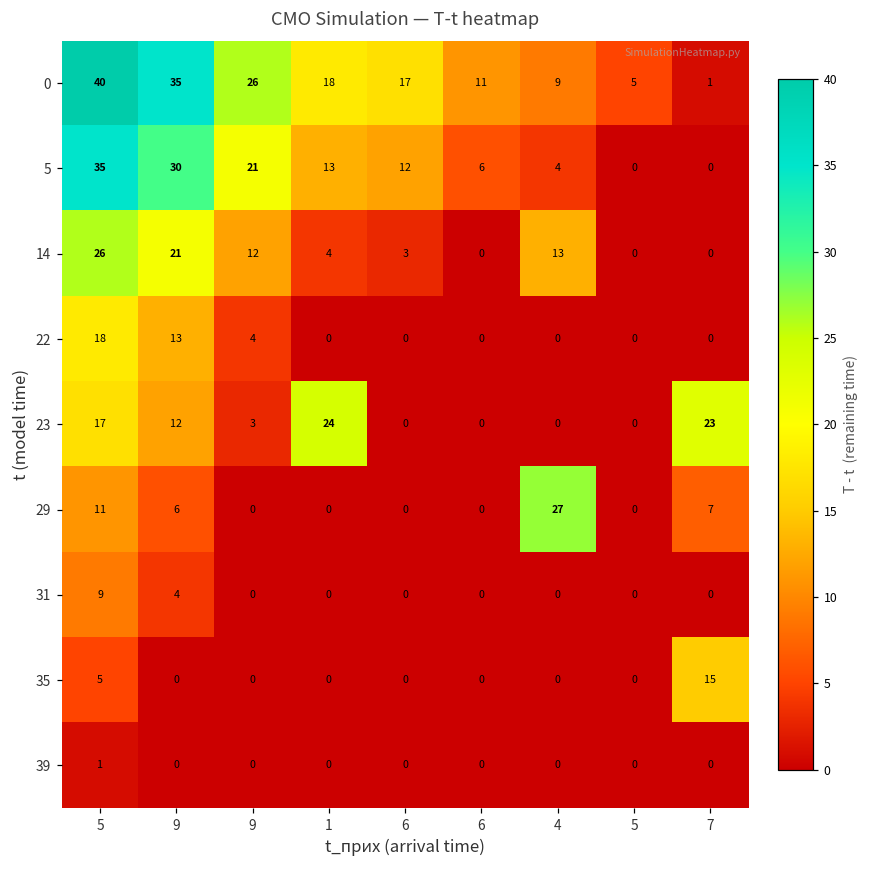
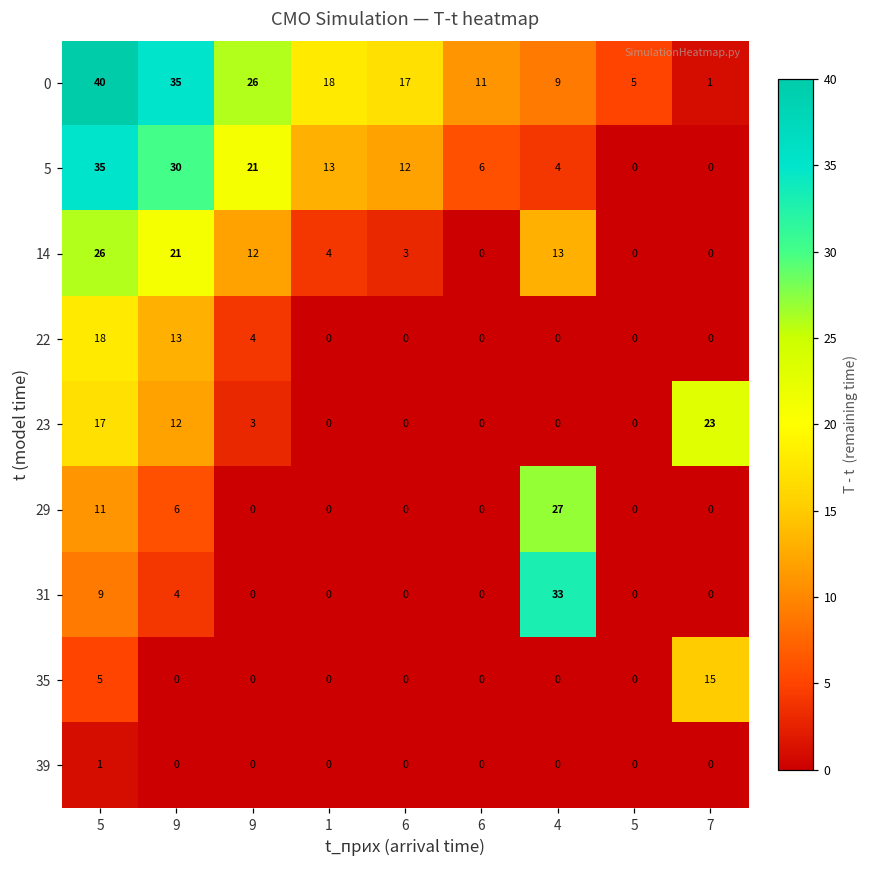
  {
    "0": {
      "1": 18,
      "4": 9
    },
    "5": {
      "1": 13,
      "4": 4,
      "7": 0
    },
    "14": {
      "1": 4,
      "4": 13,
      "7": 0
    },
    "22": {
      "1": 0,
      "4": 0,
      "7": 0
    },
    "23": {
-     "1": 24,
+     "1": 0,
      "4": 0,
      "7": 23
    },
    "29": {
      "1": 0,
      "4": 27,
-     "7": 7
+     "7": 0
    },
    "31": {
      "1": 0,
-     "4": 0,
+     "4": 33,
      "7": 0
    },
    "35": {
      "1": 0,
      "4": 0,
      "7": 15
    },
    "39": {
      "1": 0,
      "4": 0,
      "7": 0
    }
  }
